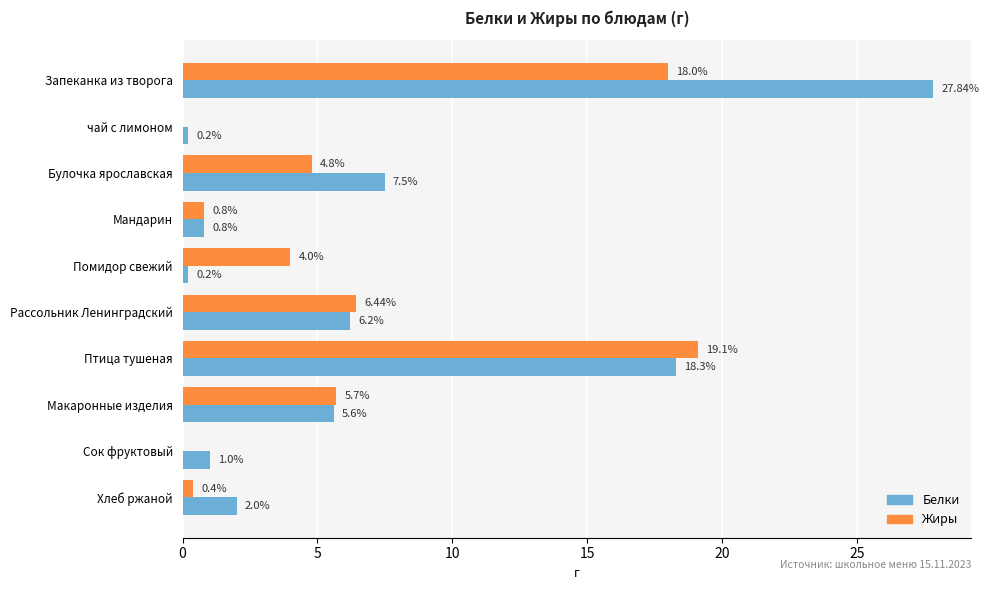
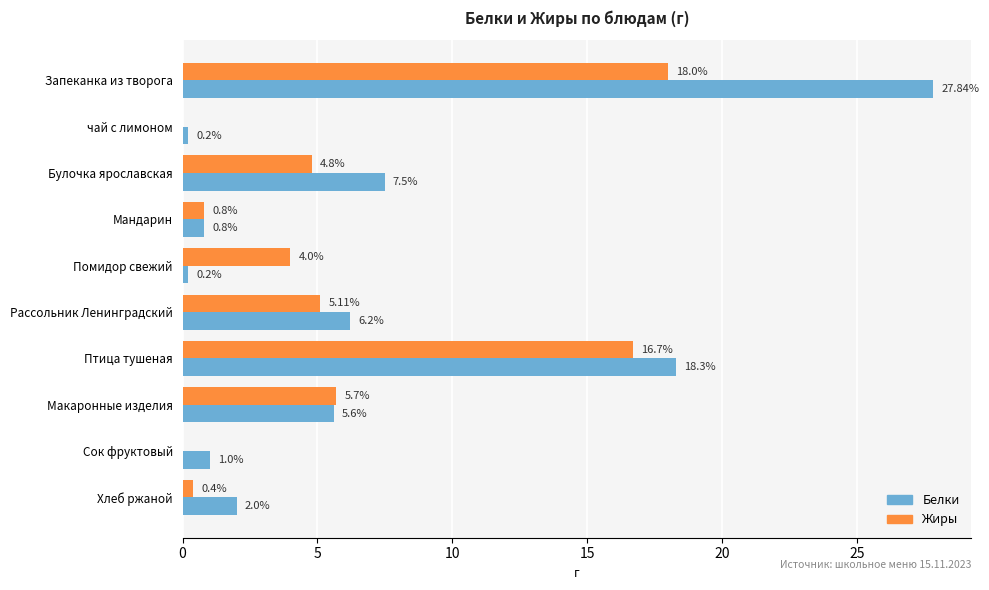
  {
    "Белки": {
      "Запеканка из творога": "27.84%",
      "чай с лимоном": "0.2%",
      "Булочка ярославская": "7.5%",
      "Мандарин": "0.8%",
      "Помидор свежий": "0.2%",
      "Рассольник Ленинградский": "6.2%",
      "Птица тушеная": "18.3%",
      "Макаронные изделия": "5.6%",
      "Сок фруктовый": "1.0%",
      "Хлеб ржаной": "2.0%"
    },
    "Жиры": {
      "Запеканка из творога": "18.0%",
      "Булочка ярославская": "4.8%",
      "Мандарин": "0.8%",
      "Помидор свежий": "4.0%",
-     "Рассольник Ленинградский": "6.44%",
-     "Птица тушеная": "19.1%",
+     "Рассольник Ленинградский": "5.11%",
+     "Птица тушеная": "16.7%",
      "Макаронные изделия": "5.7%",
      "Хлеб ржаной": "0.4%"
    }
  }
